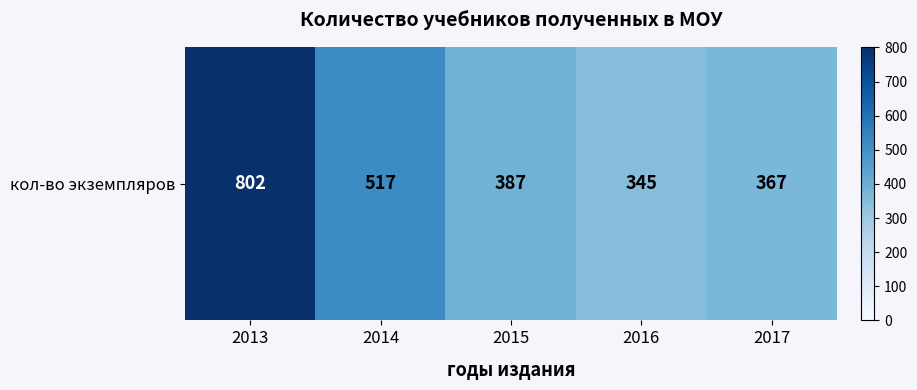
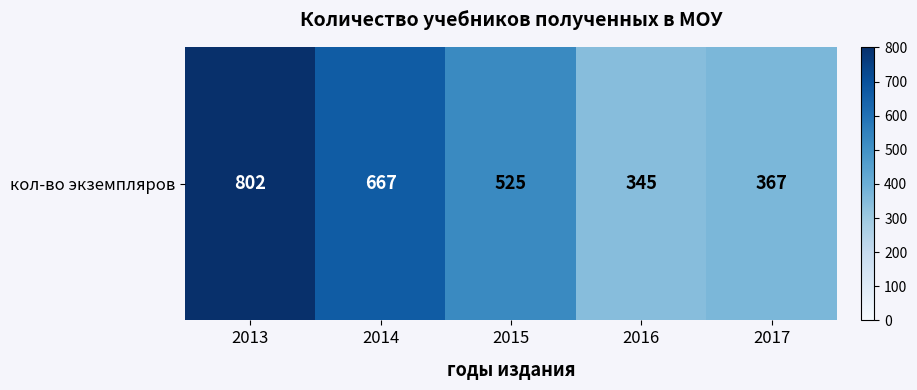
  {
    "кол-во экземпляров": {
      "2013": 802,
-     "2014": 517,
-     "2015": 387,
+     "2014": 667,
+     "2015": 525,
      "2016": 345,
      "2017": 367
    }
  }
